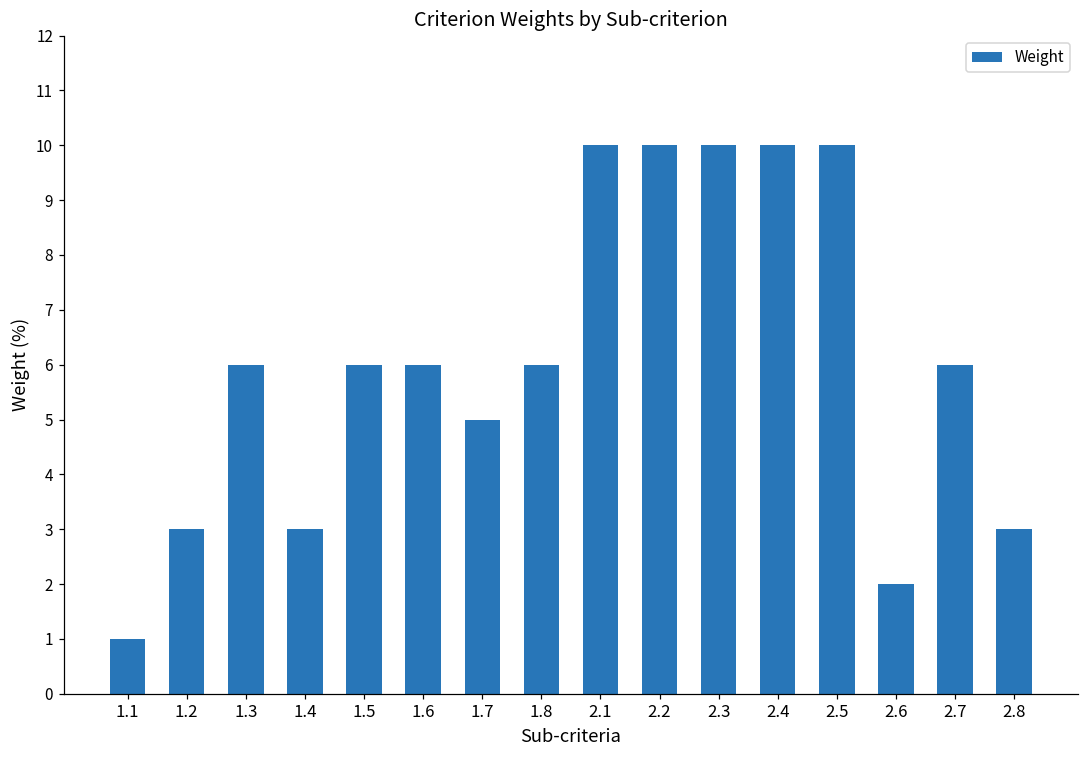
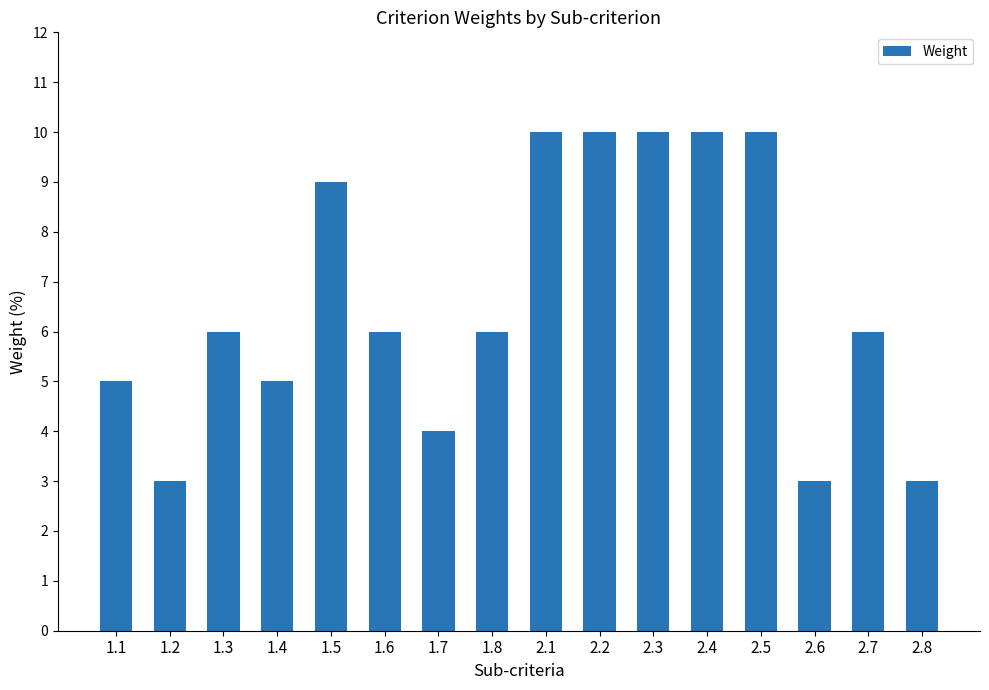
  {
-   "1.1": 1,
+   "1.1": 5,
    "1.2": 3,
    "1.3": 6,
-   "1.4": 3,
-   "1.5": 6,
+   "1.4": 5,
+   "1.5": 9,
    "1.6": 6,
-   "1.7": 5,
+   "1.7": 4,
    "1.8": 6,
    "2.1": 10,
    "2.2": 10,
    "2.3": 10,
    "2.4": 10,
    "2.5": 10,
-   "2.6": 2,
+   "2.6": 3,
    "2.7": 6,
    "2.8": 3
  }
